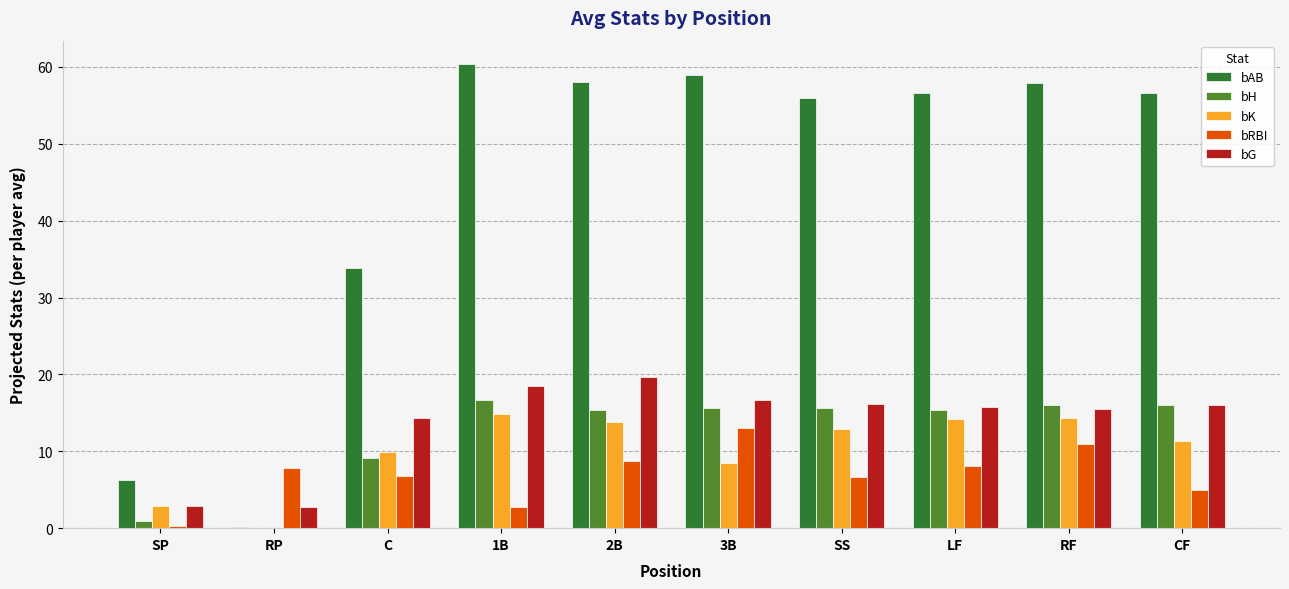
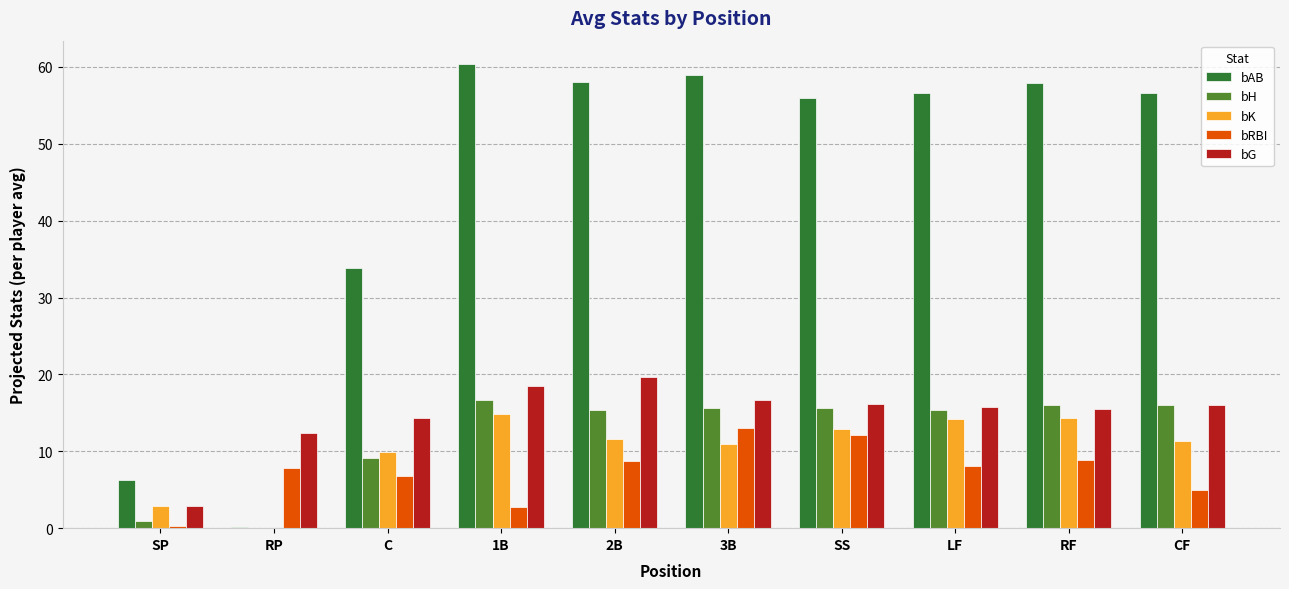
  {
    "bK": {
      "SP": 3,
      "C": 10,
      "1B": 15,
-     "2B": 14,
-     "3B": 9,
+     "2B": 12,
+     "3B": 11,
      "SS": 13,
      "LF": 14,
      "RF": 14,
      "CF": 11
    },
    "bRBI": {
      "RP": 8,
      "C": 7,
      "1B": 3,
      "2B": 9,
      "3B": 13,
-     "SS": 7,
+     "SS": 12,
      "LF": 8,
-     "RF": 11,
+     "RF": 9,
      "CF": 5
    },
    "bG": {
      "SP": 3,
-     "RP": 3,
+     "RP": 12,
      "C": 14,
      "1B": 18,
      "2B": 20,
      "3B": 17,
      "SS": 16,
      "LF": 16,
      "RF": 16,
      "CF": 16
    }
  }
